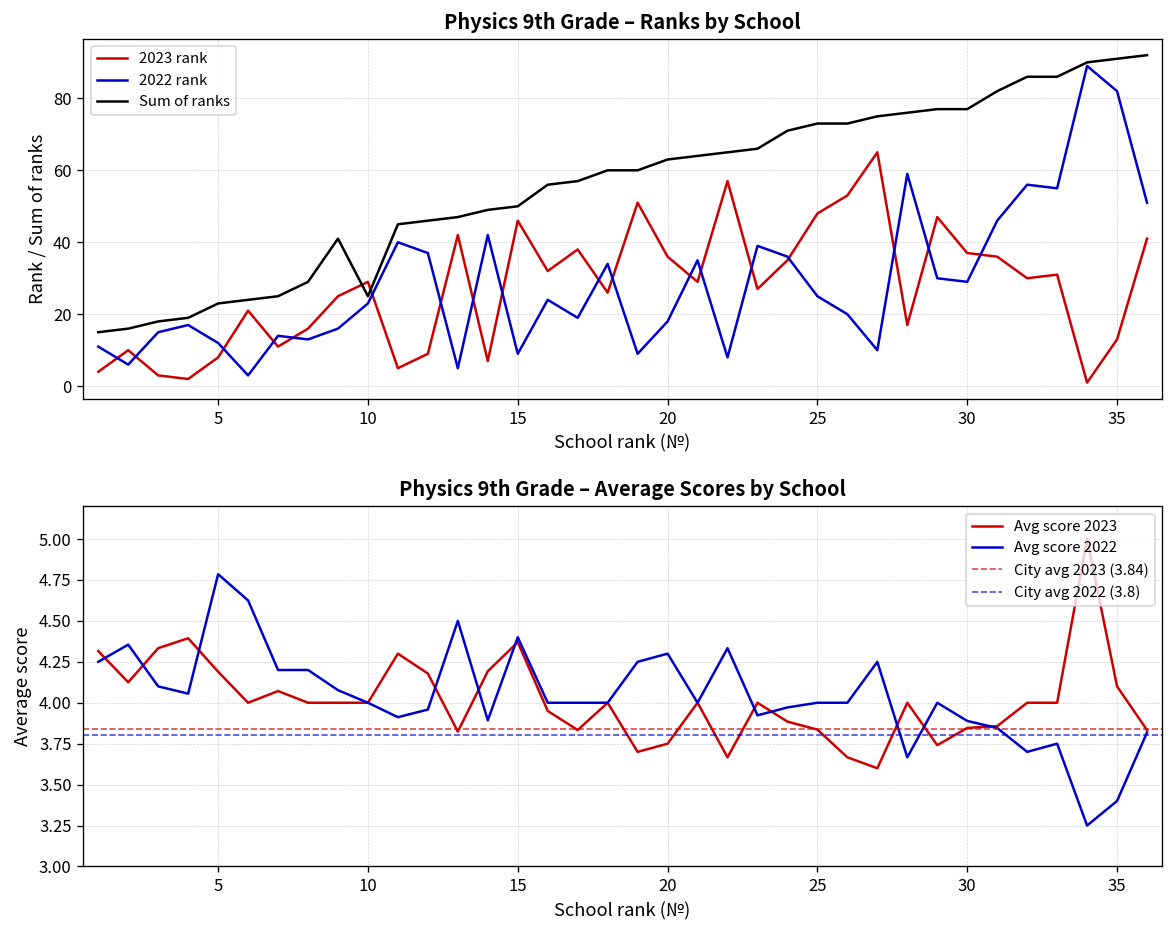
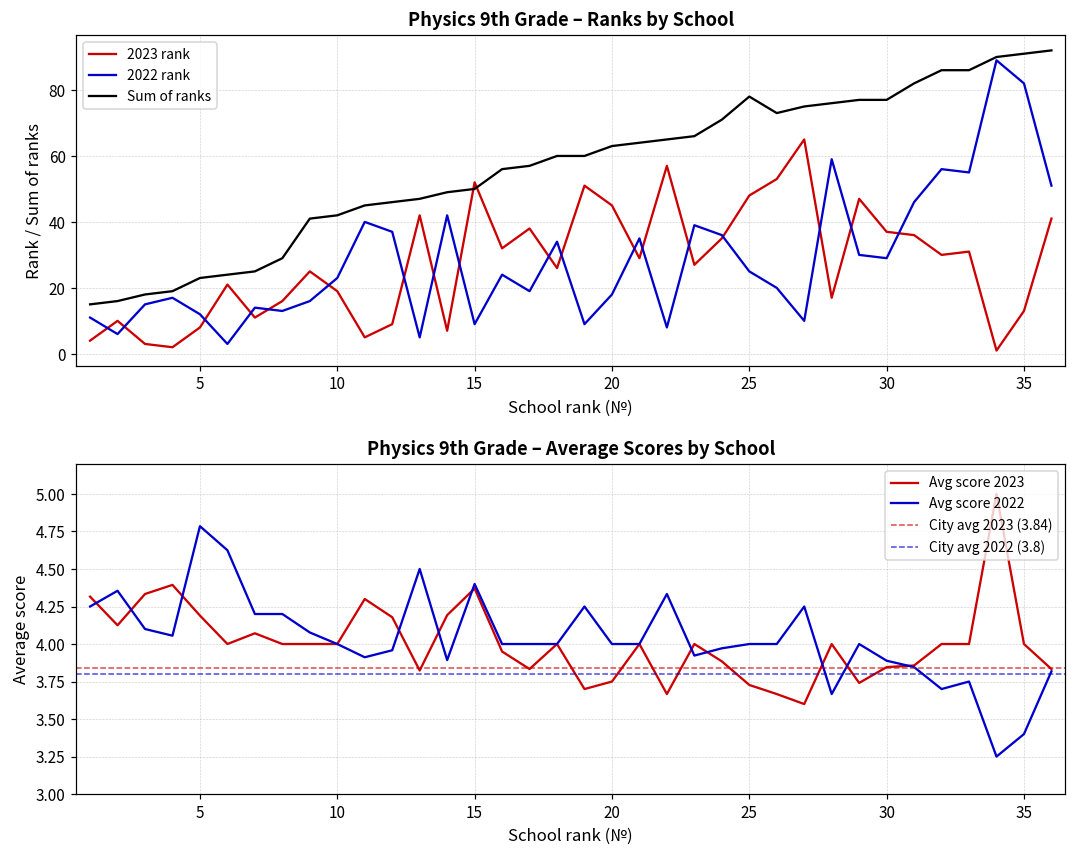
  {
    "Physics 9th Grade – Ranks by School": {
      "2023 rank": {
        "5": 8,
-       "10": 29,
-       "15": 46,
-       "20": 36,
+       "10": 19,
+       "15": 52,
+       "20": 45,
        "25": 48,
        "30": 37,
        "35": 13
      },
      "2022 rank": {
        "5": 12,
        "10": 23,
        "15": 9,
        "20": 18,
        "25": 25,
        "30": 29,
        "35": 82
      },
      "Sum of ranks": {
        "5": 23,
-       "10": 25,
+       "10": 42,
        "15": 50,
        "20": 63,
-       "25": 73,
+       "25": 78,
        "30": 77,
        "35": 91
      }
    },
    "Physics 9th Grade – Average Scores by School": {
      "Avg score 2023": {
        "5": 4.19,
        "15": 4.37,
        "20": 3.75,
-       "25": 3.84,
+       "25": 3.73,
        "30": 3.85,
-       "35": 4.1
+       "35": 4.0
      },
      "Avg score 2022": {
        "5": 4.8,
        "15": 4.4,
-       "20": 4.3,
+       "20": 4.0,
        "25": 4.0,
        "30": 3.9,
        "35": 3.4
      }
    }
  }
